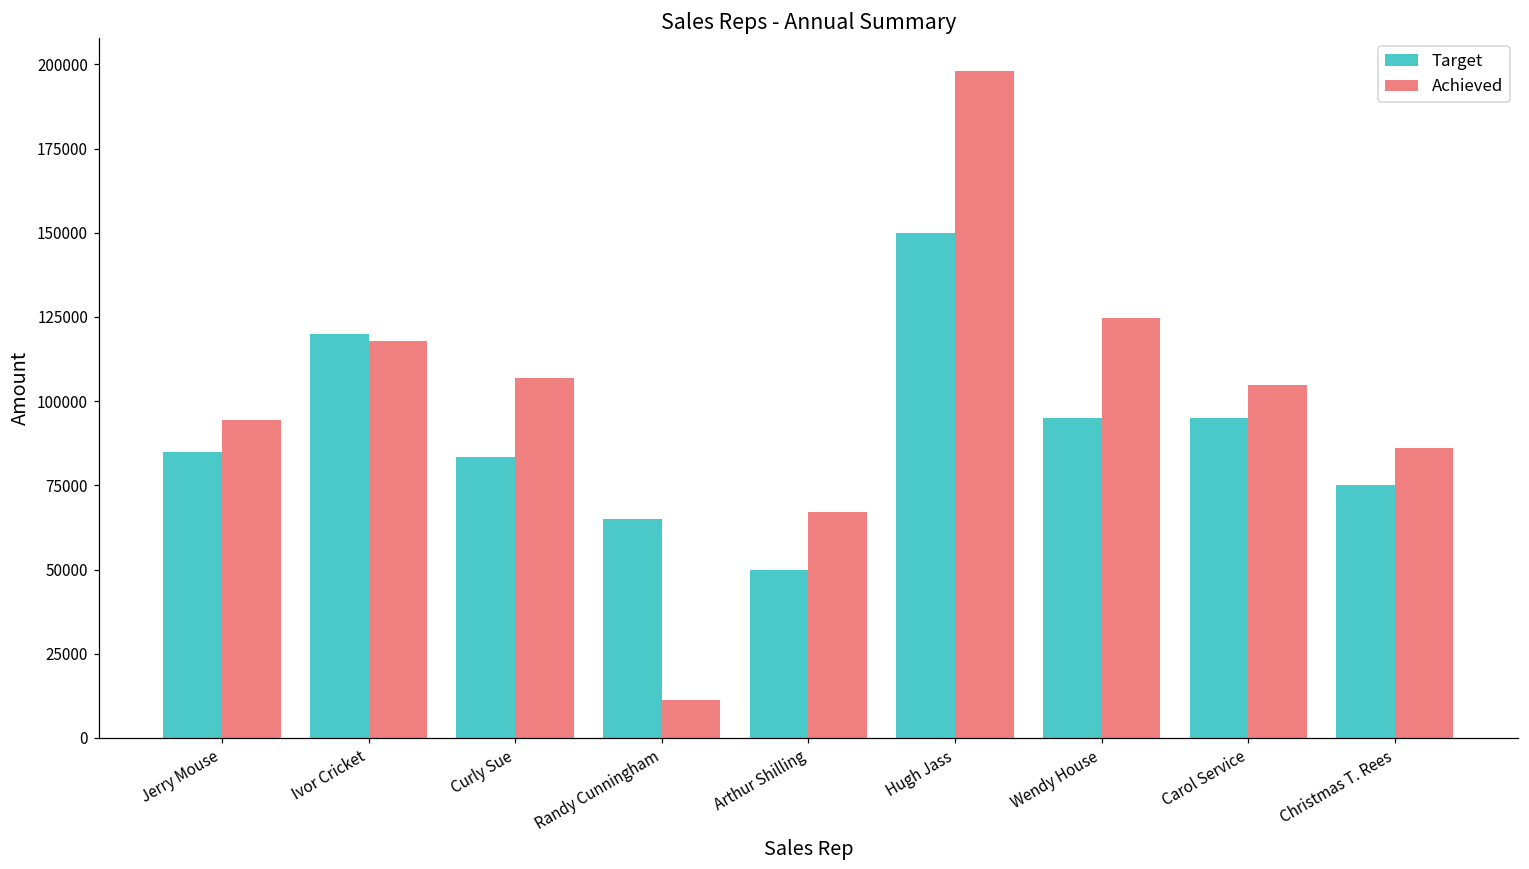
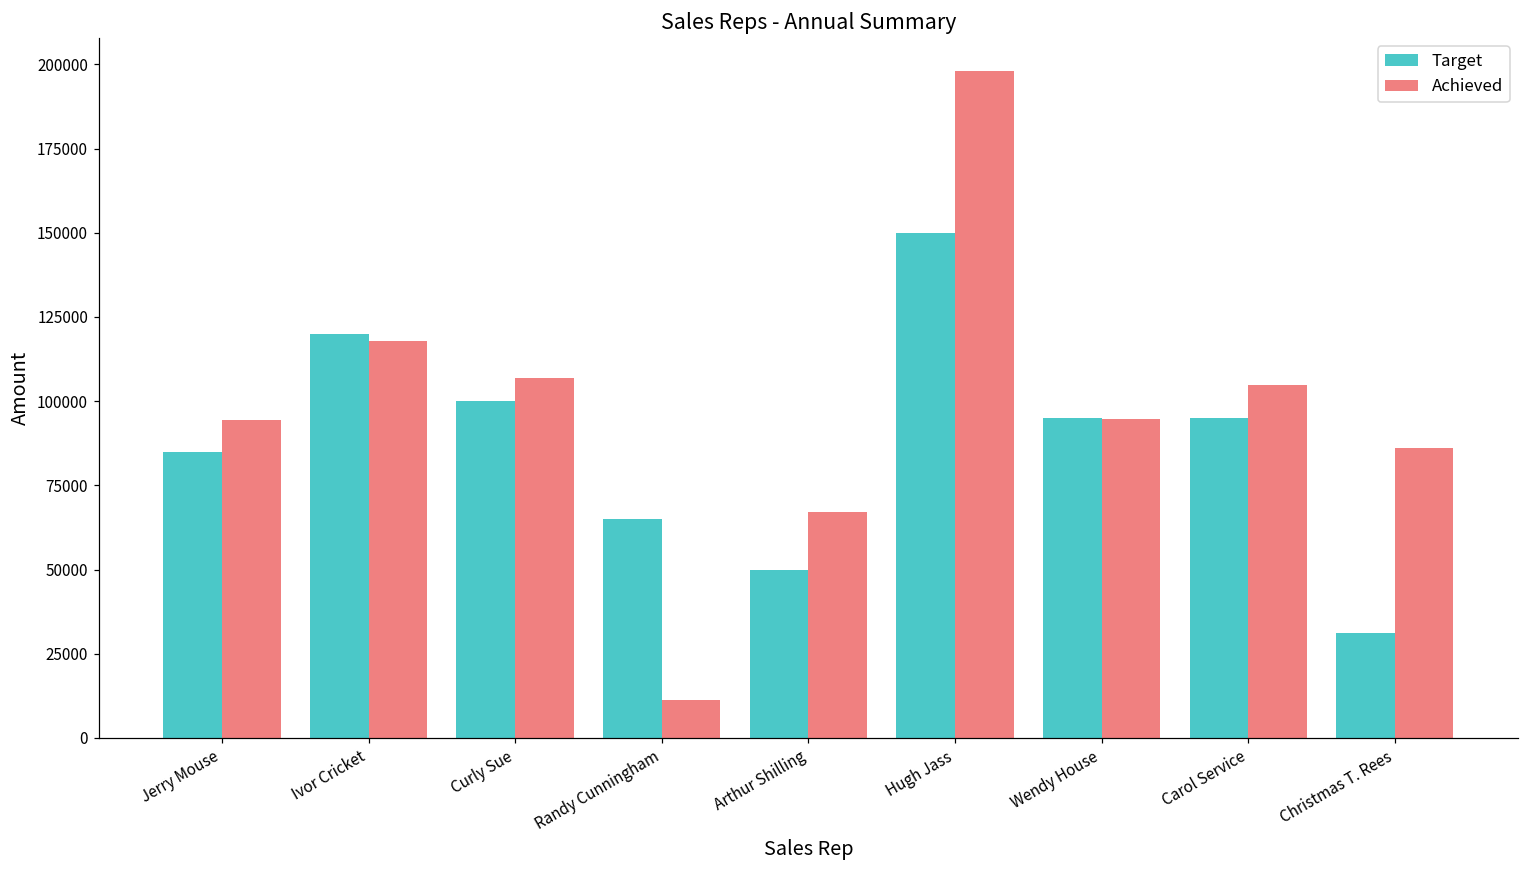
  {
    "Target": {
      "Jerry Mouse": 85000,
      "Ivor Cricket": 120000,
-     "Curly Sue": 83000,
+     "Curly Sue": 100000,
      "Randy Cunningham": 65000,
      "Arthur Shilling": 50000,
      "Hugh Jass": 150000,
      "Wendy House": 95000,
      "Carol Service": 95000,
-     "Christmas T. Rees": 75000
+     "Christmas T. Rees": 31000
    },
    "Achieved": {
      "Jerry Mouse": 95000,
      "Ivor Cricket": 118000,
      "Curly Sue": 107000,
      "Randy Cunningham": 11000,
      "Arthur Shilling": 67000,
      "Hugh Jass": 198000,
-     "Wendy House": 125000,
+     "Wendy House": 95000,
      "Carol Service": 105000,
      "Christmas T. Rees": 86000
    }
  }
